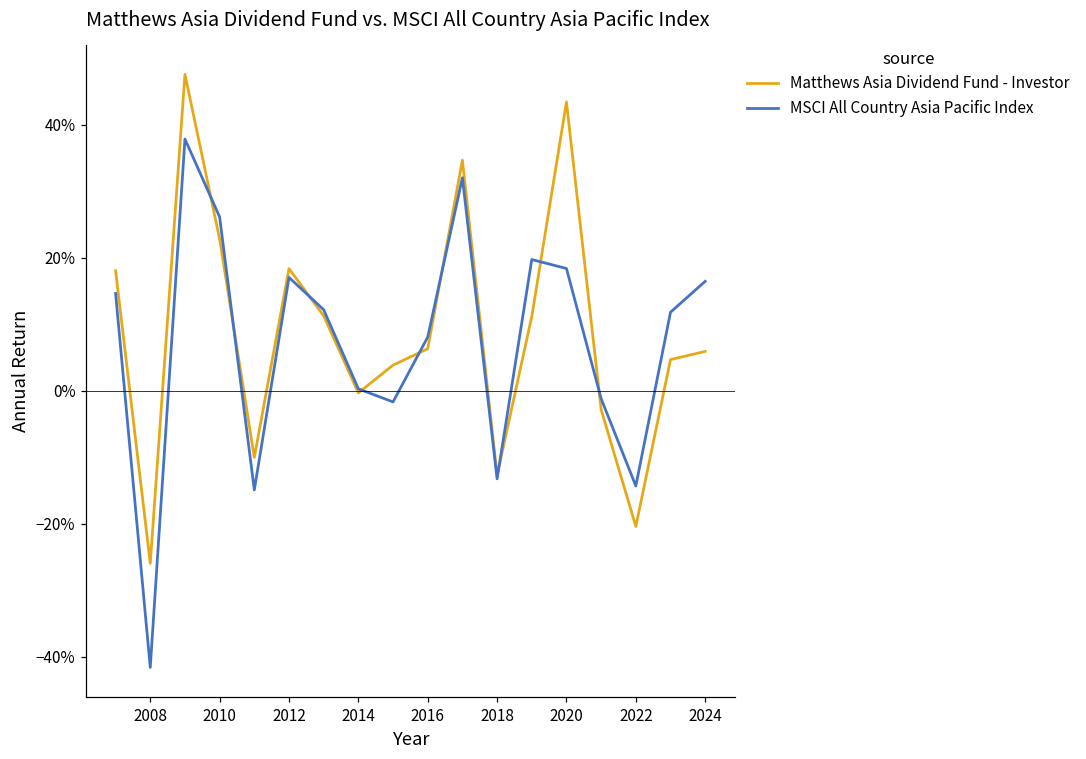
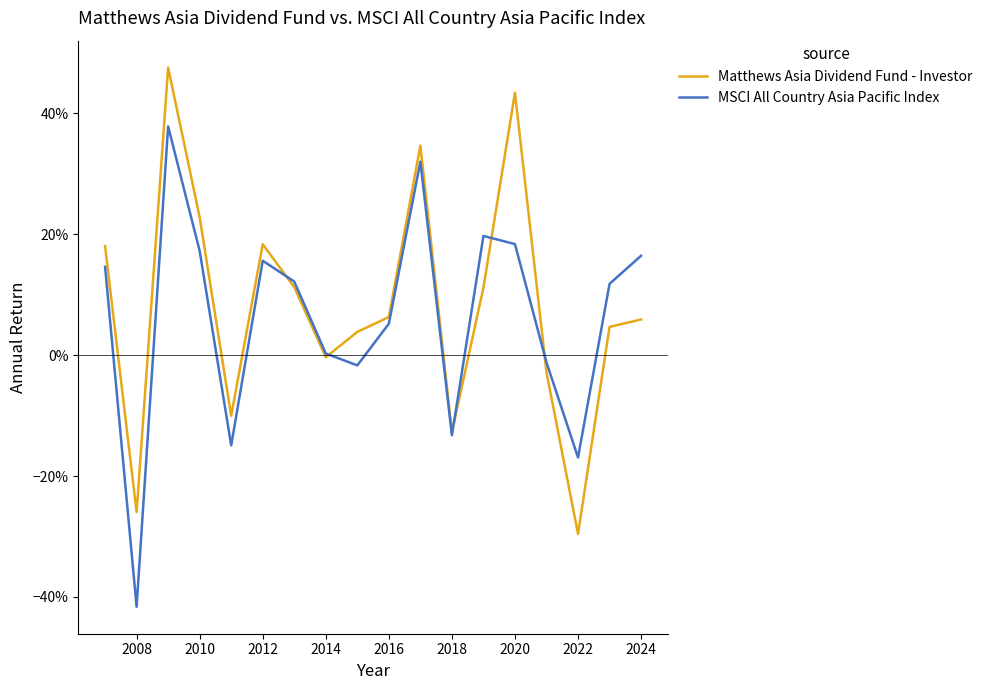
  {
    "Matthews Asia Dividend Fund - Investor": {
      "2008": "-26%",
      "2010": "23%",
      "2012": "18%",
      "2014": "0%",
      "2016": "6%",
      "2018": "-13%",
      "2020": "43%",
-     "2022": "-20%",
+     "2022": "-30%",
      "2024": "6%"
    },
    "MSCI All Country Asia Pacific Index": {
      "2008": "-42%",
-     "2010": "26%",
-     "2012": "17%",
+     "2010": "17%",
+     "2012": "16%",
      "2014": "0%",
-     "2016": "8%",
+     "2016": "5%",
      "2018": "-13%",
      "2020": "18%",
-     "2022": "-14%",
+     "2022": "-17%",
      "2024": "16%"
    }
  }
